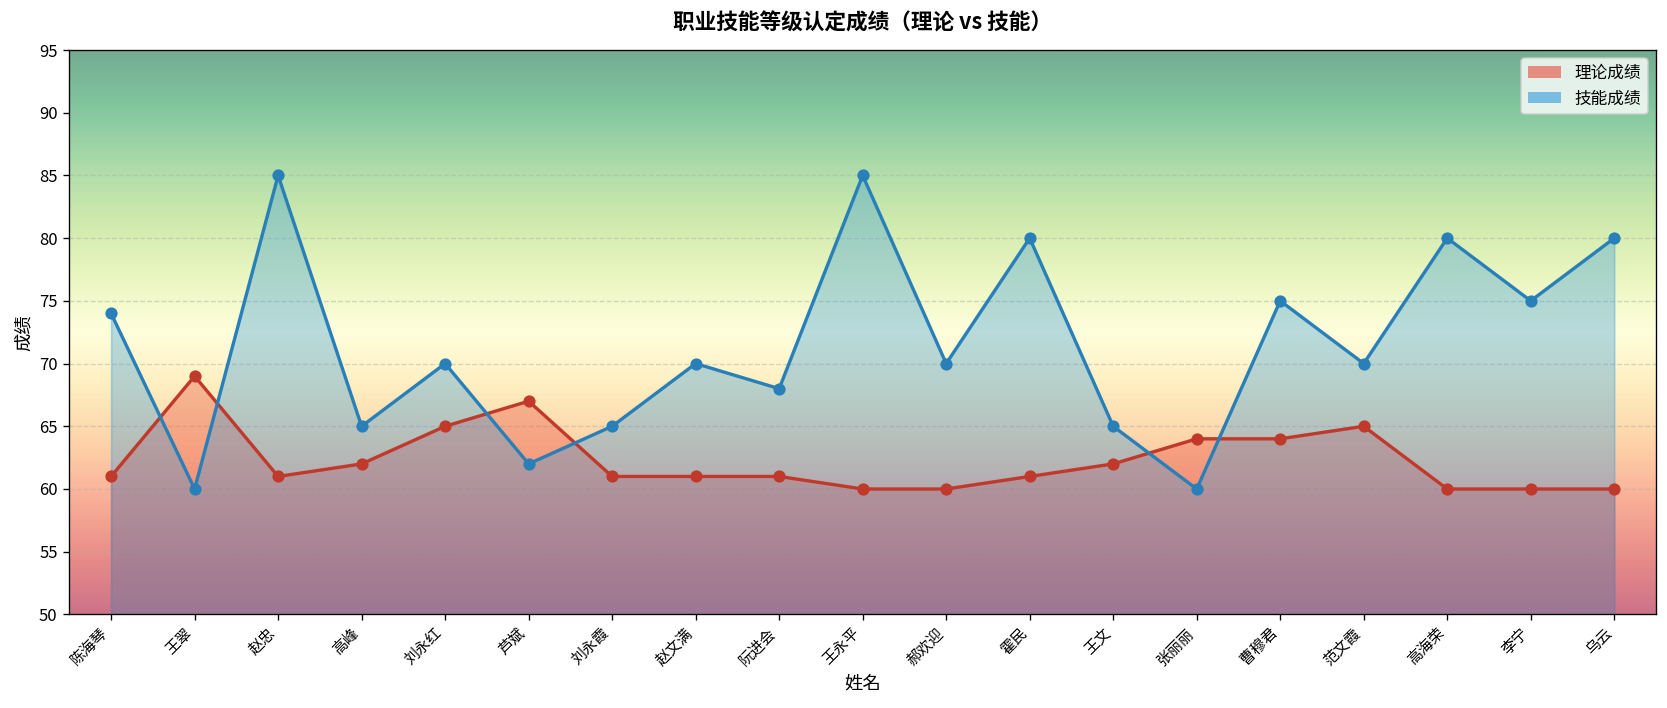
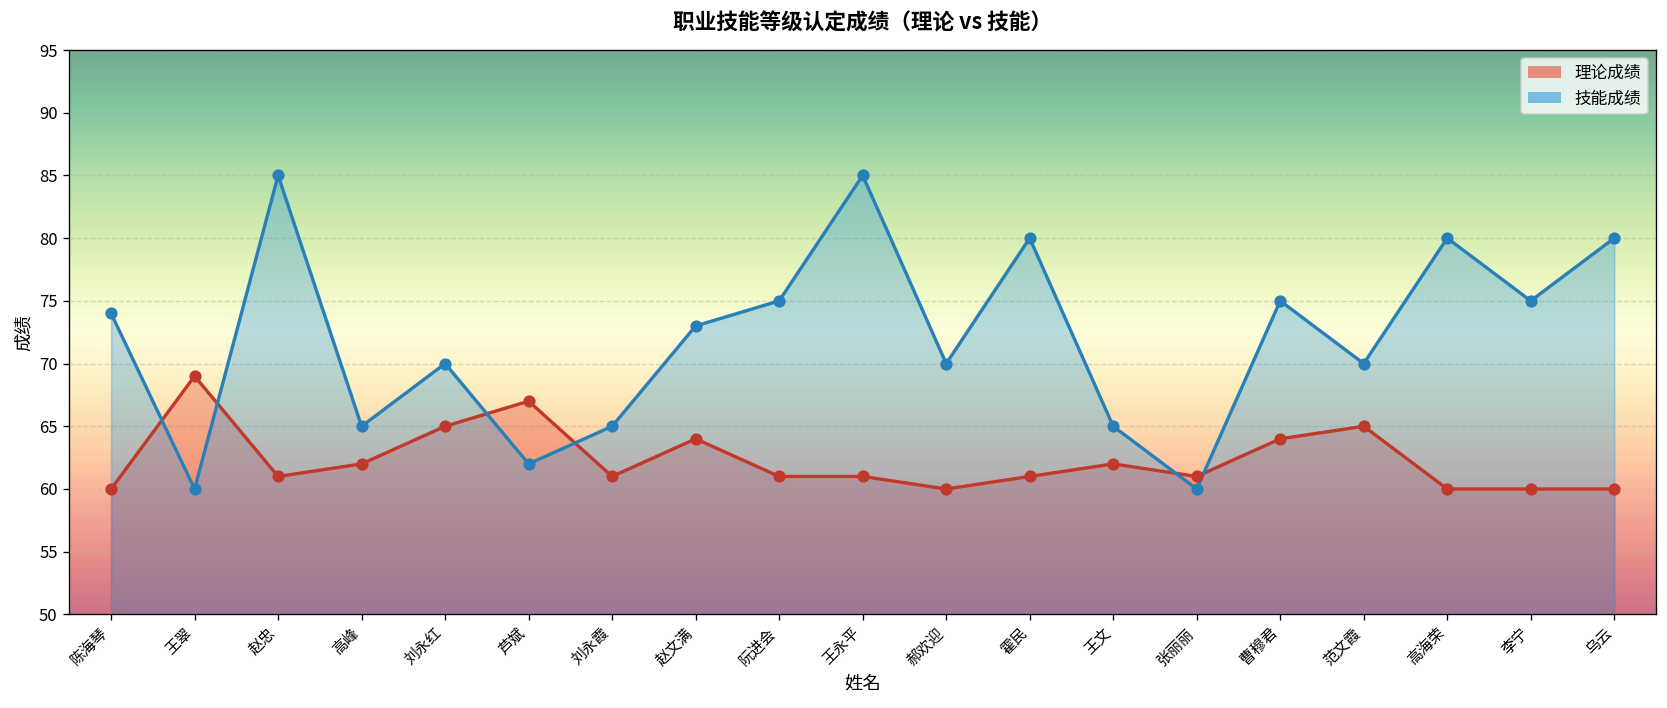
  {
    "理论成绩": {
-     "陈海琴": 61,
+     "陈海琴": 60,
      "王翠": 69,
      "赵忠": 61,
      "高峰": 62,
      "刘永红": 65,
      "芦斌": 67,
      "刘永霞": 61,
-     "赵文满": 61,
+     "赵文满": 64,
      "阮进会": 61,
-     "王永平": 60,
+     "王永平": 61,
      "郝欢迎": 60,
      "霍民": 61,
      "王文": 62,
-     "张丽丽": 64,
+     "张丽丽": 61,
      "曹穆君": 64,
      "范文霞": 65,
      "高海荣": 60,
      "李宁": 60,
      "乌云": 60
    },
    "技能成绩": {
      "陈海琴": 74,
      "王翠": 60,
      "赵忠": 85,
      "高峰": 65,
      "刘永红": 70,
      "芦斌": 62,
      "刘永霞": 65,
-     "赵文满": 70,
-     "阮进会": 68,
+     "赵文满": 73,
+     "阮进会": 75,
      "王永平": 85,
      "郝欢迎": 70,
      "霍民": 80,
      "王文": 65,
      "张丽丽": 60,
      "曹穆君": 75,
      "范文霞": 70,
      "高海荣": 80,
      "李宁": 75,
      "乌云": 80
    }
  }
